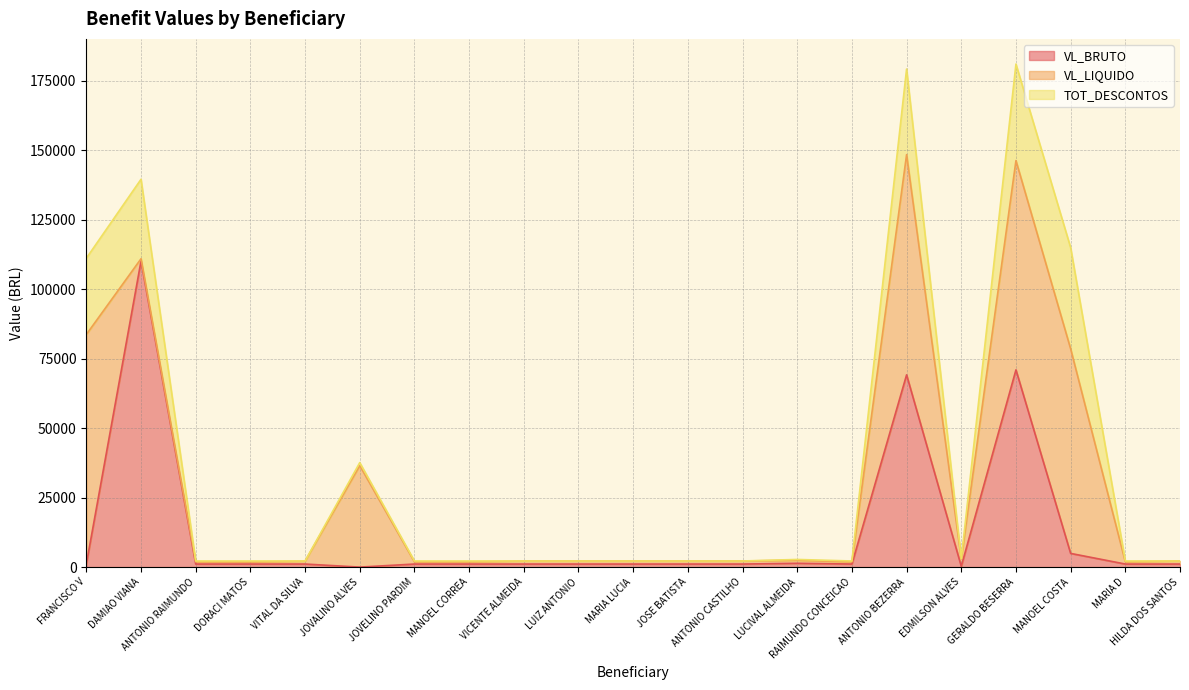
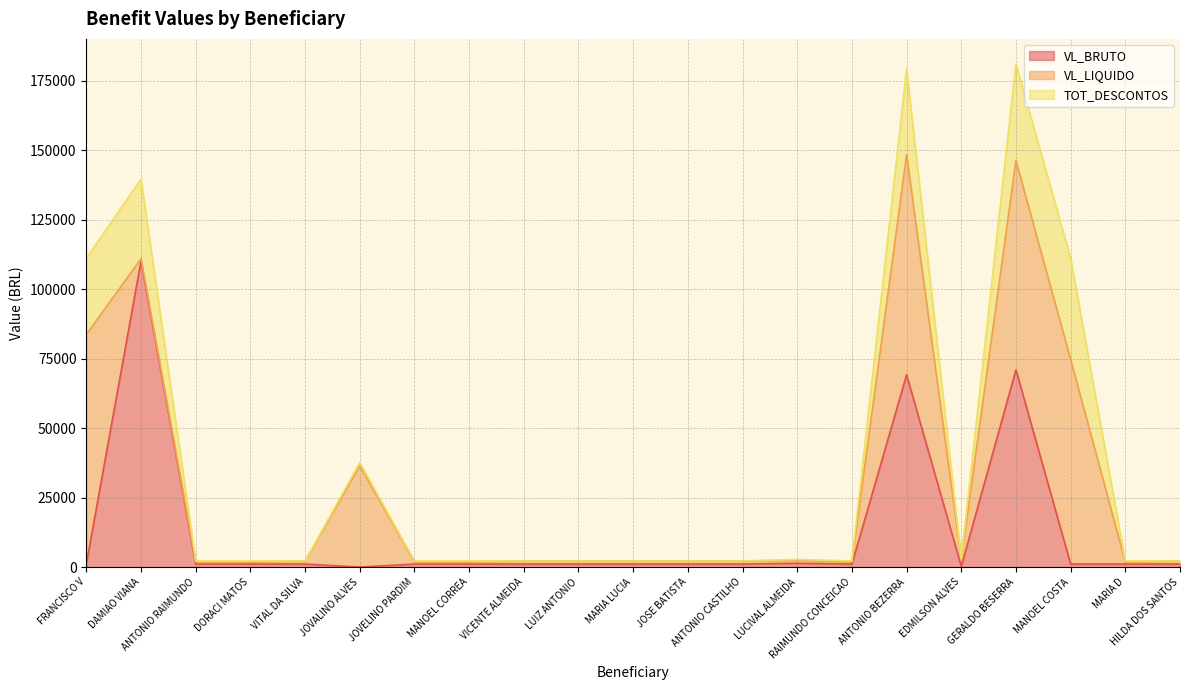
  {
    "VL_BRUTO": {
      "FRANCISCO V": 1000,
      "VITAL DA SILVA": 1000,
      "JOVALINO ALVES": 0,
      "VICENTE ALMEIDA": 1000,
      "LUIZ ANTONIO": 1000,
      "MARIA LUCIA": 1000,
      "JOSE BATISTA": 1000,
      "ANTONIO CASTILHO": 1000,
      "LUCIVAL ALMEIDA": 1000,
      "ANTONIO BEZERRA": 69000,
      "EDMILSON ALVES": 0,
      "GERALDO BESERRA": 71000,
-     "MANOEL COSTA": 5000,
+     "MANOEL COSTA": 1000,
      "HILDA DOS SANTOS": 1000
    }
  }
